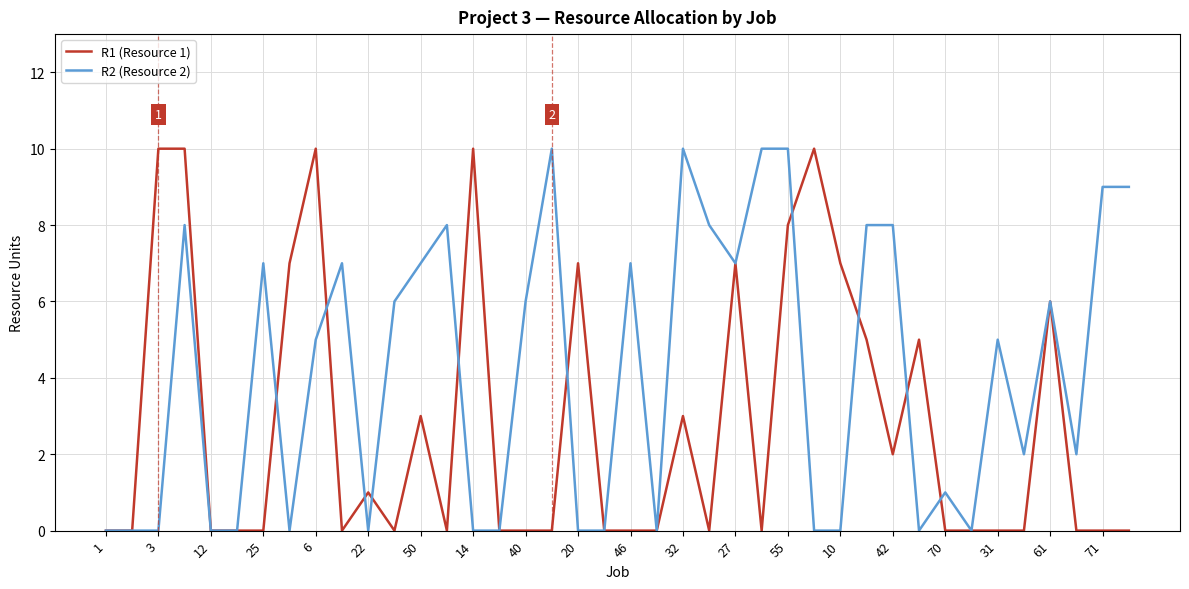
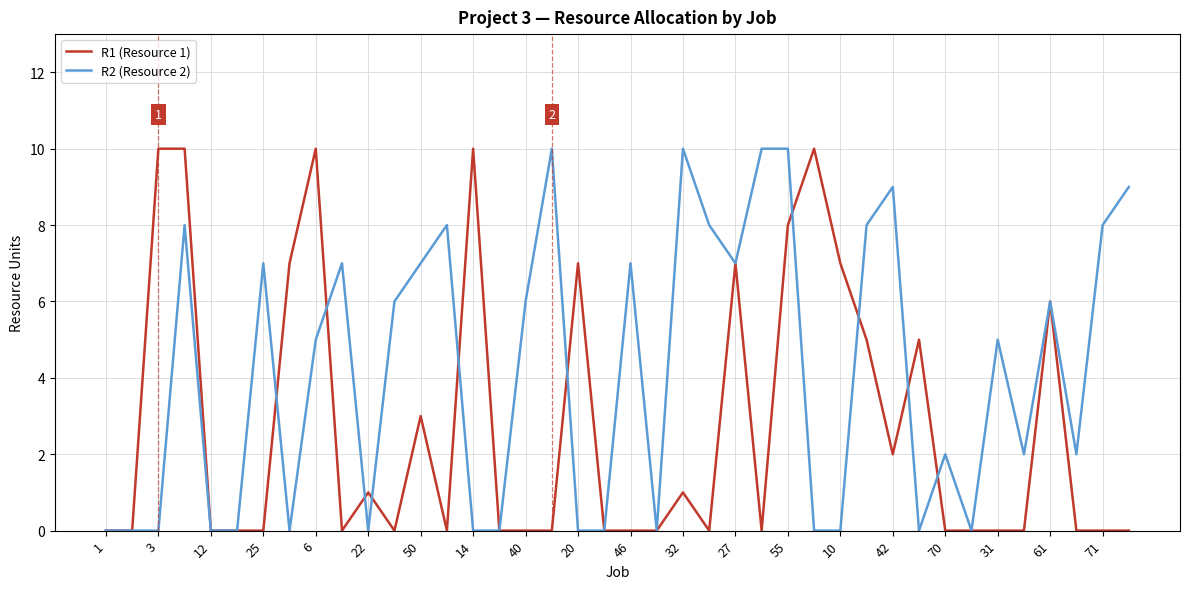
  {
    "R1 (Resource 1)": {
      "6": 10,
      "22": 1,
      "50": 3,
      "14": 10,
      "40": 0,
      "20": 7,
      "46": 0,
-     "32": 3,
+     "32": 1,
      "55": 8,
      "10": 7,
      "42": 2,
      "70": 0,
      "71": 0
    },
    "R2 (Resource 2)": {
      "6": 5,
      "22": 0,
      "50": 7,
      "14": 0,
      "40": 6,
      "20": 0,
      "46": 7,
      "32": 10,
      "55": 10,
      "10": 0,
-     "42": 8,
-     "70": 1,
-     "71": 9
+     "42": 9,
+     "70": 2,
+     "71": 8
    }
  }
